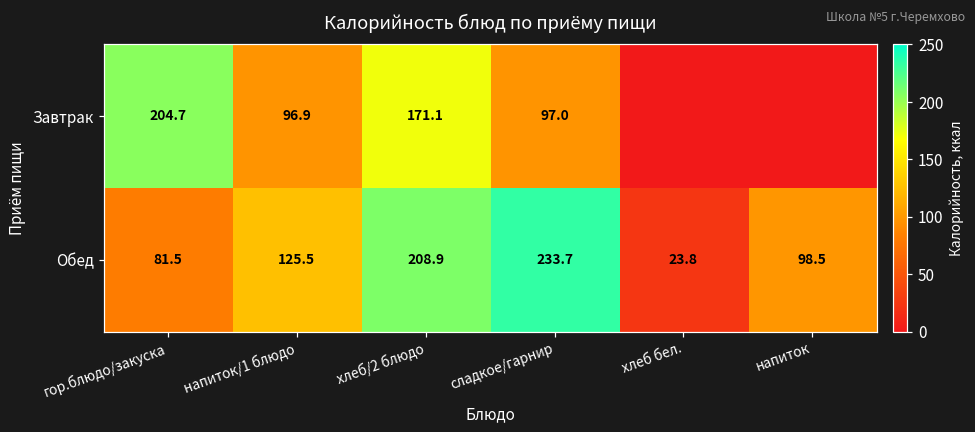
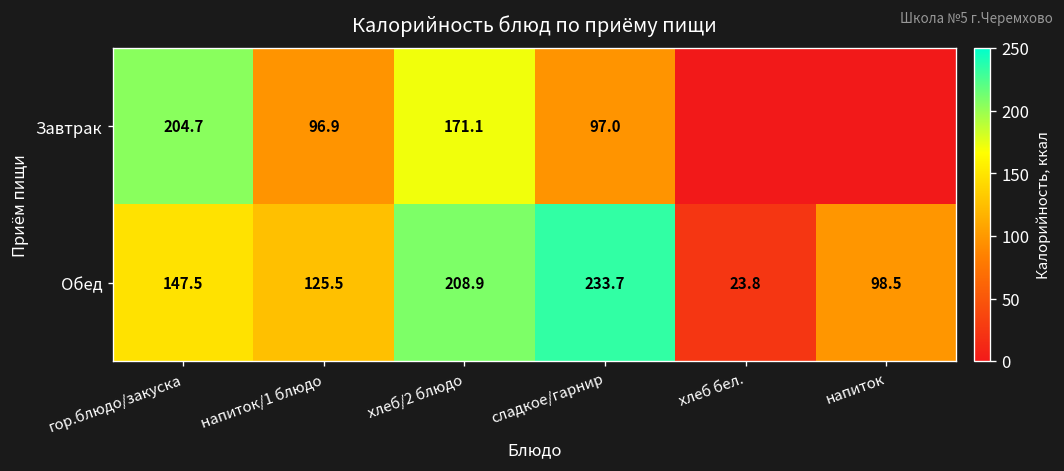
  {
    "Завтрак": {
      "гор.блюдо/закуска": 204.7,
      "напиток/1 блюдо": 96.9,
      "хлеб/2 блюдо": 171.1,
      "сладкое/гарнир": 97.0
    },
    "Обед": {
-     "гор.блюдо/закуска": 81.5,
+     "гор.блюдо/закуска": 147.5,
      "напиток/1 блюдо": 125.5,
      "хлеб/2 блюдо": 208.9,
      "сладкое/гарнир": 233.7,
      "хлеб бел.": 23.8,
      "напиток": 98.5
    }
  }
